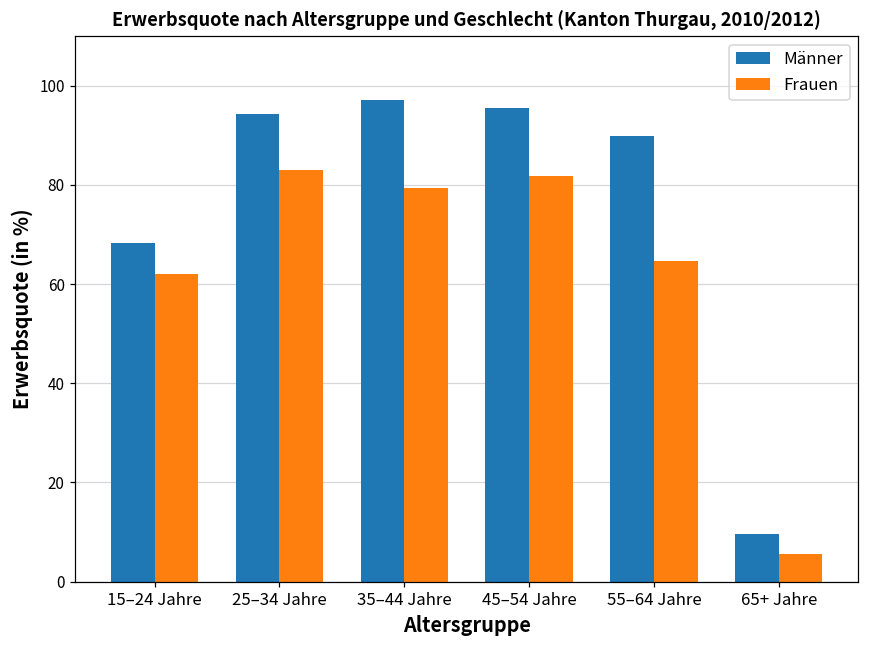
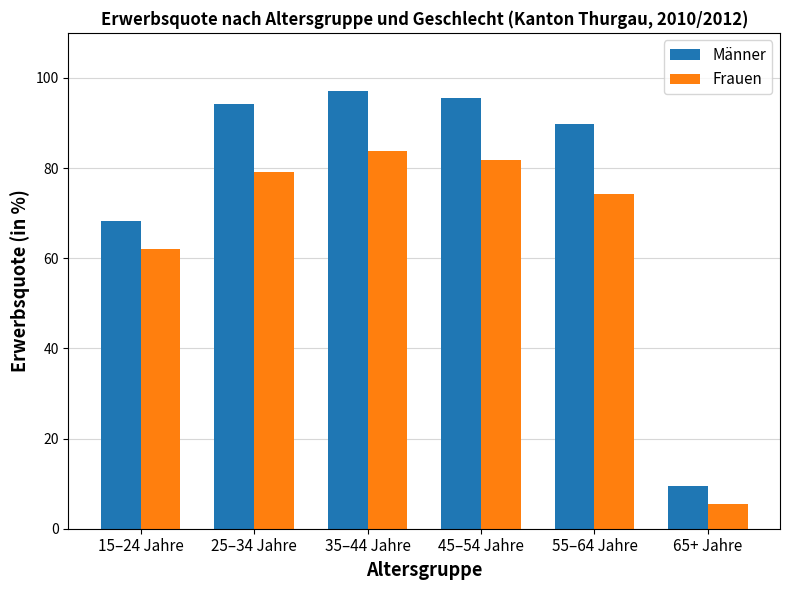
  {
    "Männer": {
      "15–24 Jahre": 68,
      "25–34 Jahre": 94,
      "35–44 Jahre": 97,
      "45–54 Jahre": 96,
      "55–64 Jahre": 90,
      "65+ Jahre": 10
    },
    "Frauen": {
      "15–24 Jahre": 62,
-     "25–34 Jahre": 83,
-     "35–44 Jahre": 79,
+     "25–34 Jahre": 79,
+     "35–44 Jahre": 84,
      "45–54 Jahre": 82,
-     "55–64 Jahre": 65,
+     "55–64 Jahre": 74,
      "65+ Jahre": 6
    }
  }
